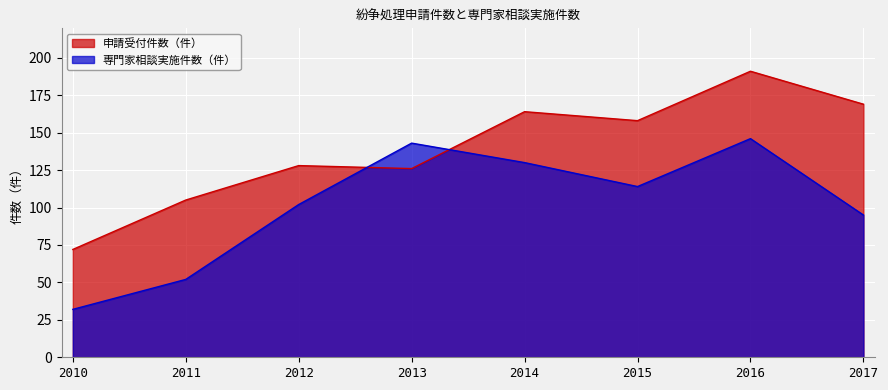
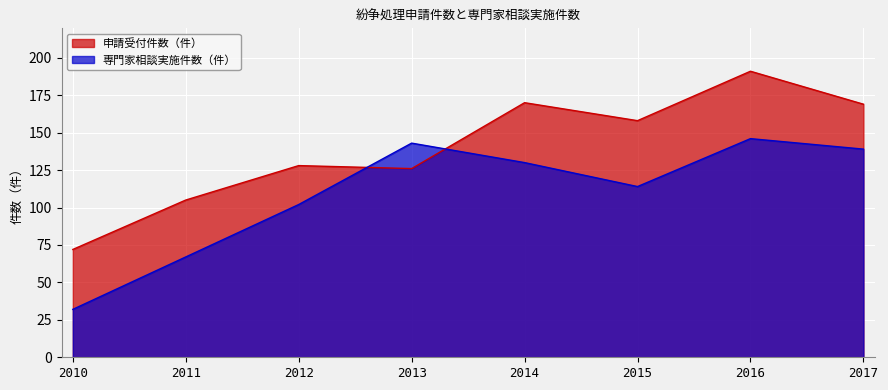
  {
    "申請受付件数（件）": {
      "2010": 72,
      "2011": 105,
      "2012": 128,
      "2013": 126,
-     "2014": 164,
+     "2014": 170,
      "2015": 158,
      "2016": 191,
      "2017": 169
    },
    "専門家相談実施件数（件）": {
      "2010": 32,
-     "2011": 52,
+     "2011": 67,
      "2012": 102,
      "2013": 143,
      "2014": 130,
      "2015": 114,
      "2016": 146,
-     "2017": 95
+     "2017": 139
    }
  }
